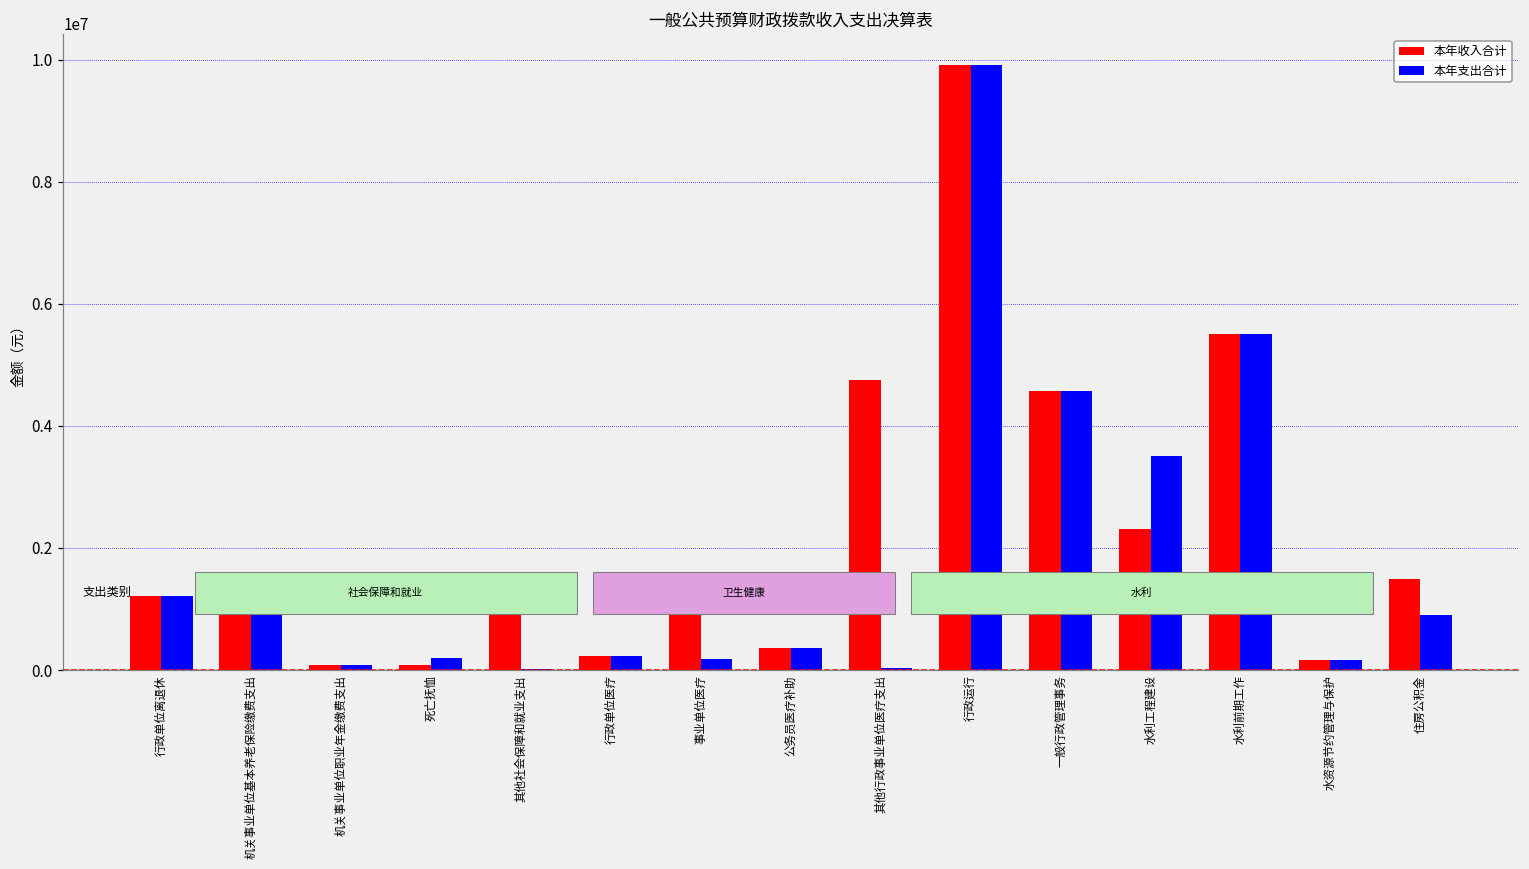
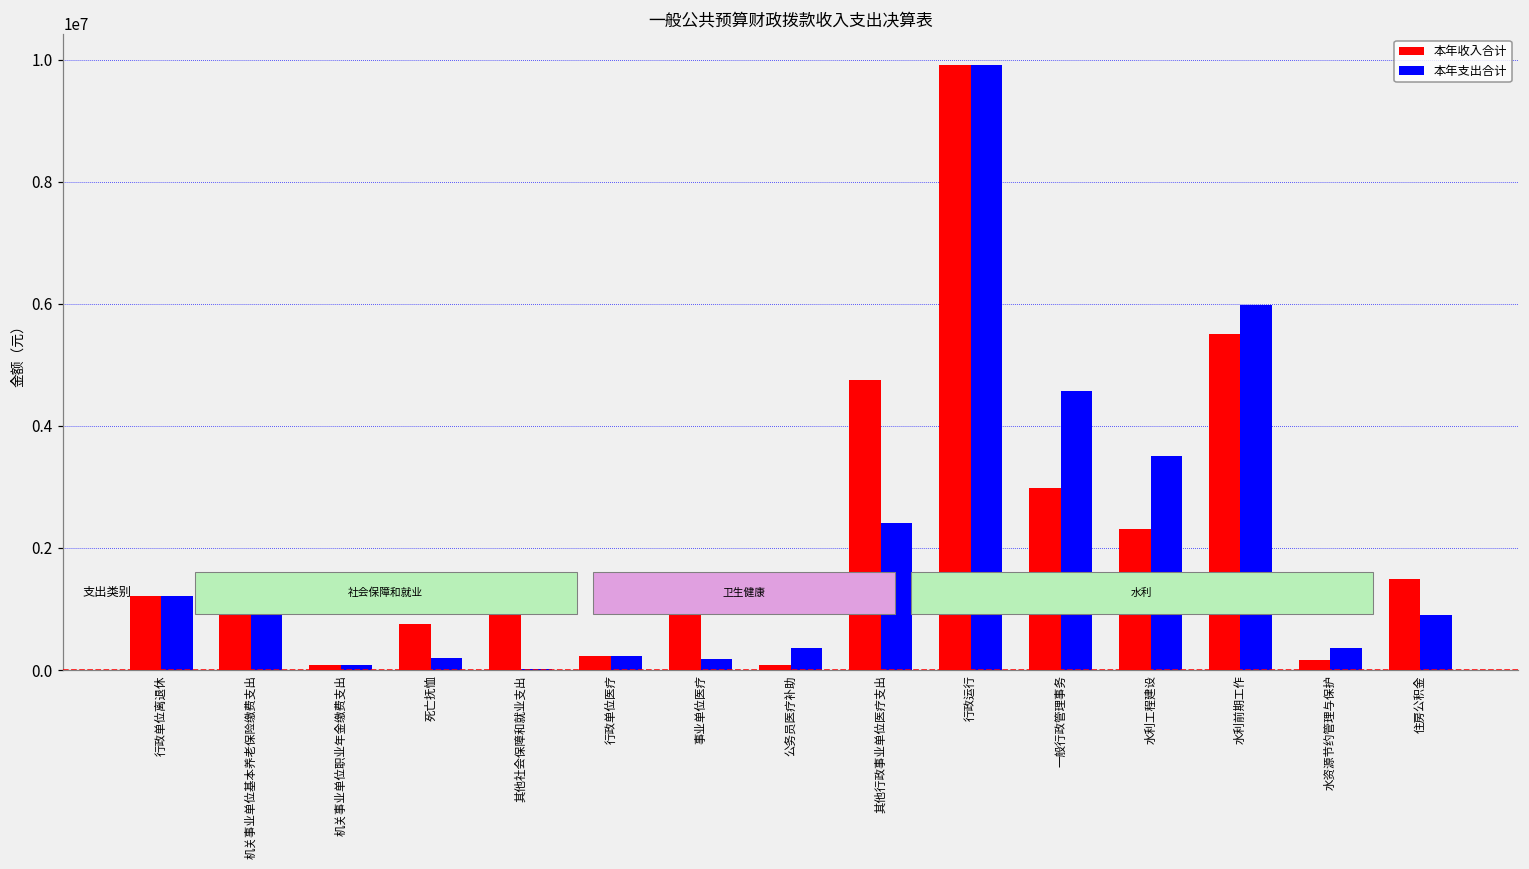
  {
    "本年收入合计": {
      "行政单位离退休": 1200000,
      "机关事业单位基本养老保险缴费支出": 1300000,
      "机关事业单位职业年金缴费支出": 100000,
-     "死亡抚恤": 100000,
+     "死亡抚恤": 800000,
      "其他社会保障和就业支出": 1200000,
      "行政单位医疗": 200000,
      "事业单位医疗": 1500000,
-     "公务员医疗补助": 400000,
+     "公务员医疗补助": 100000,
      "其他行政事业单位医疗支出": 4800000,
      "行政运行": 9900000,
-     "一般行政管理事务": 4600000,
+     "一般行政管理事务": 3000000,
      "水利工程建设": 2300000,
      "水利前期工作": 5500000,
      "水资源节约管理与保护": 200000,
      "住房公积金": 1500000
    },
    "本年支出合计": {
      "行政单位离退休": 1200000,
      "机关事业单位基本养老保险缴费支出": 1300000,
      "机关事业单位职业年金缴费支出": 100000,
      "死亡抚恤": 200000,
      "行政单位医疗": 200000,
      "事业单位医疗": 200000,
      "公务员医疗补助": 400000,
-     "其他行政事业单位医疗支出": 0,
+     "其他行政事业单位医疗支出": 2400000,
      "行政运行": 9900000,
      "一般行政管理事务": 4600000,
      "水利工程建设": 3500000,
-     "水利前期工作": 5500000,
-     "水资源节约管理与保护": 200000,
+     "水利前期工作": 6000000,
+     "水资源节约管理与保护": 400000,
      "住房公积金": 900000
    }
  }
